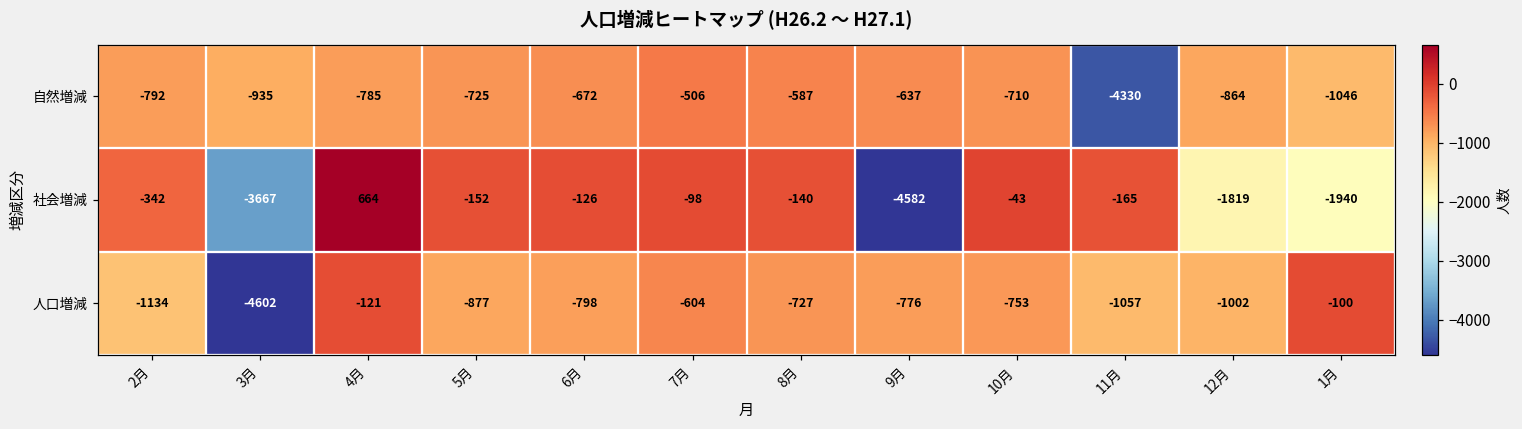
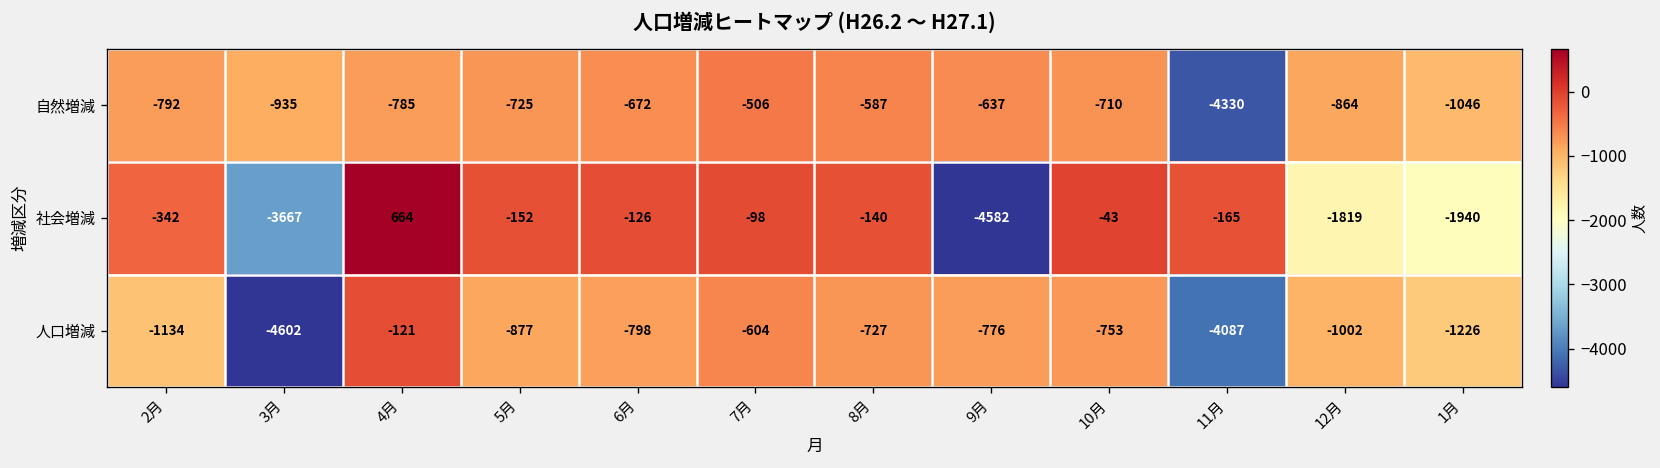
  {
    "自然増減": {
      "2月": -792,
      "3月": -935,
      "4月": -785,
      "5月": -725,
      "6月": -672,
      "7月": -506,
      "8月": -587,
      "9月": -637,
      "10月": -710,
      "11月": -4330,
      "12月": -864,
      "1月": -1046
    },
    "社会増減": {
      "2月": -342,
      "3月": -3667,
      "4月": 664,
      "5月": -152,
      "6月": -126,
      "7月": -98,
      "8月": -140,
      "9月": -4582,
      "10月": -43,
      "11月": -165,
      "12月": -1819,
      "1月": -1940
    },
    "人口増減": {
      "2月": -1134,
      "3月": -4602,
      "4月": -121,
      "5月": -877,
      "6月": -798,
      "7月": -604,
      "8月": -727,
      "9月": -776,
      "10月": -753,
-     "11月": -1057,
+     "11月": -4087,
      "12月": -1002,
-     "1月": -100
+     "1月": -1226
    }
  }
